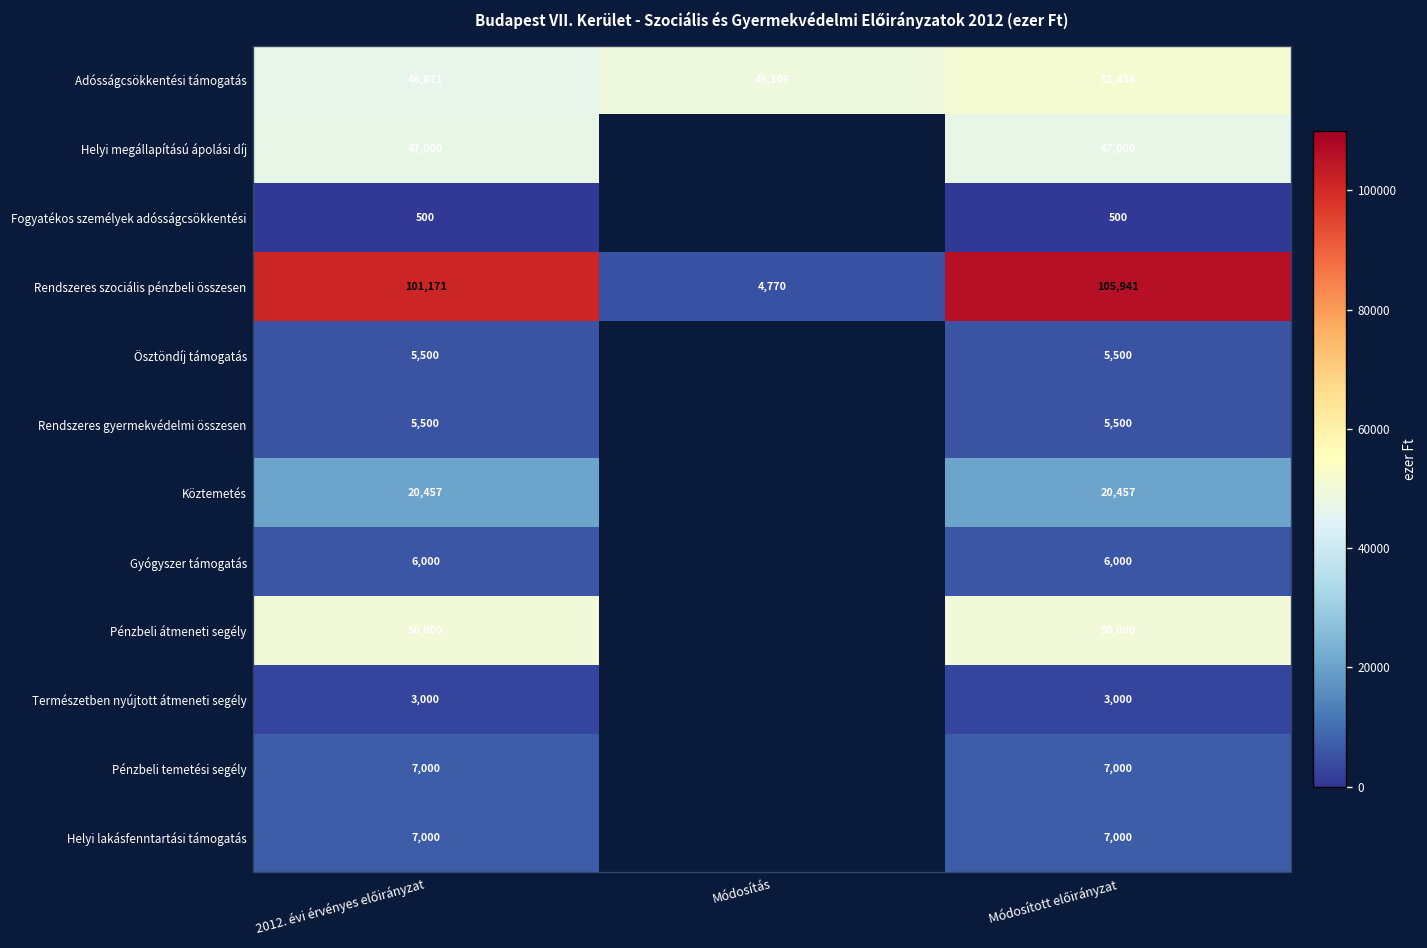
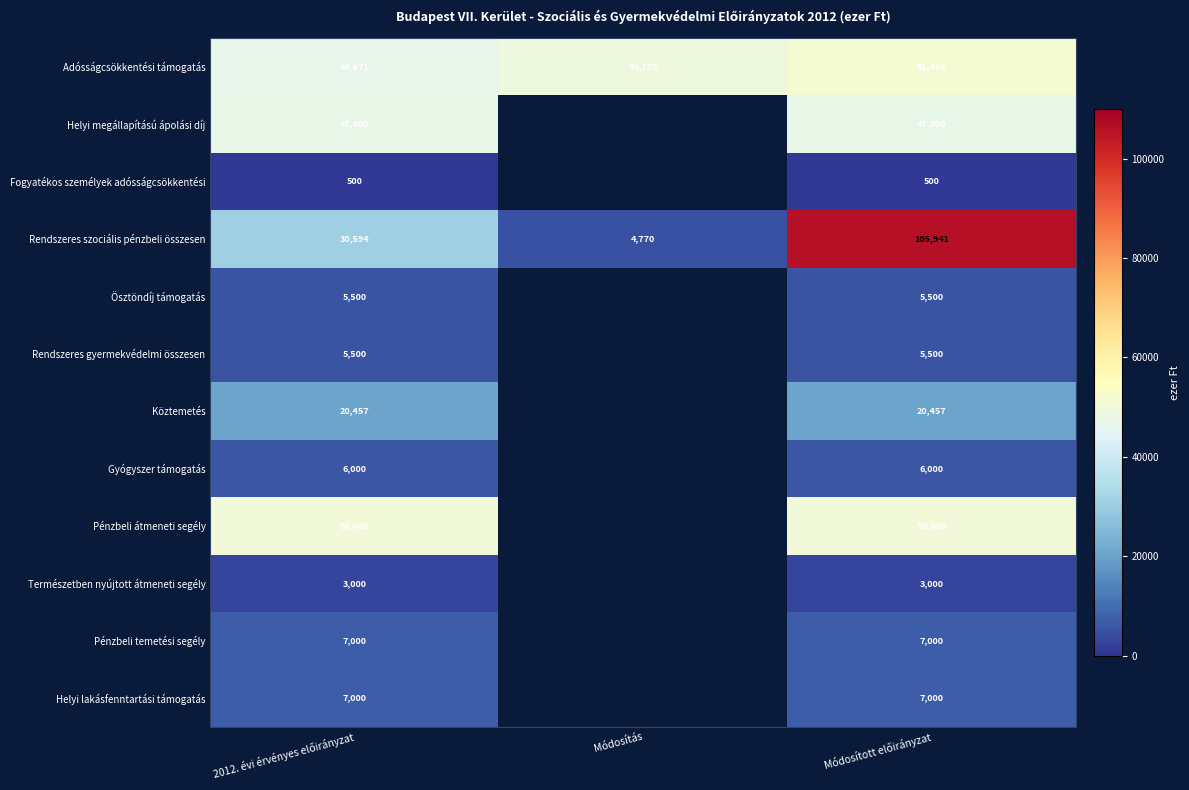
  {
    "Fogyatékos személyek adósságcsökkentési": {
      "2012. évi érvényes előirányzat": "500",
      "Módosított előirányzat": "500"
    },
    "Rendszeres szociális pénzbeli összesen": {
-     "2012. évi érvényes előirányzat": "101,171",
+     "2012. évi érvényes előirányzat": "30,594",
      "Módosítás": "4,770",
      "Módosított előirányzat": "105,941"
    },
    "Ösztöndíj támogatás": {
      "2012. évi érvényes előirányzat": "5,500",
      "Módosított előirányzat": "5,500"
    },
    "Rendszeres gyermekvédelmi összesen": {
      "2012. évi érvényes előirányzat": "5,500",
      "Módosított előirányzat": "5,500"
    },
    "Köztemetés": {
      "2012. évi érvényes előirányzat": "20,457",
      "Módosított előirányzat": "20,457"
    },
    "Gyógyszer támogatás": {
      "2012. évi érvényes előirányzat": "6,000",
      "Módosított előirányzat": "6,000"
    },
    "Természetben nyújtott átmeneti segély": {
      "2012. évi érvényes előirányzat": "3,000",
      "Módosított előirányzat": "3,000"
    },
    "Pénzbeli temetési segély": {
      "2012. évi érvényes előirányzat": "7,000",
      "Módosított előirányzat": "7,000"
    },
    "Helyi lakásfenntartási támogatás": {
      "2012. évi érvényes előirányzat": "7,000",
      "Módosított előirányzat": "7,000"
    }
  }
